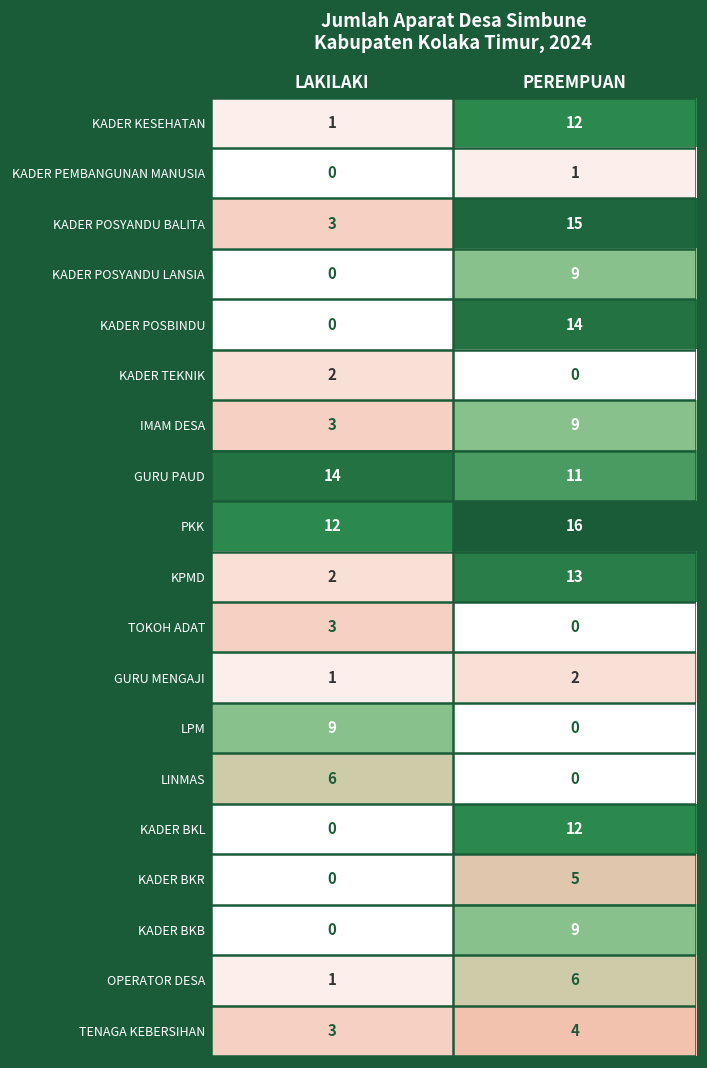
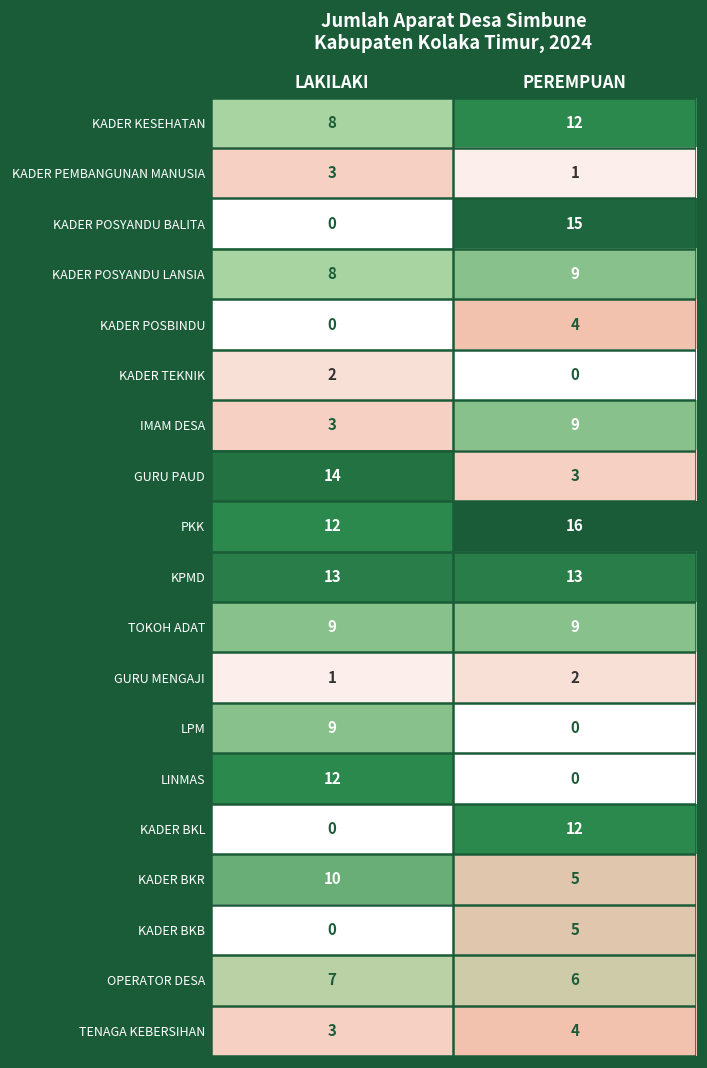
  {
    "KADER KESEHATAN": {
-     "LAKILAKI": 1,
+     "LAKILAKI": 8,
      "PEREMPUAN": 12
    },
    "KADER PEMBANGUNAN MANUSIA": {
-     "LAKILAKI": 0,
+     "LAKILAKI": 3,
      "PEREMPUAN": 1
    },
    "KADER POSYANDU BALITA": {
-     "LAKILAKI": 3,
+     "LAKILAKI": 0,
      "PEREMPUAN": 15
    },
    "KADER POSYANDU LANSIA": {
-     "LAKILAKI": 0,
+     "LAKILAKI": 8,
      "PEREMPUAN": 9
    },
    "KADER POSBINDU": {
      "LAKILAKI": 0,
-     "PEREMPUAN": 14
+     "PEREMPUAN": 4
    },
    "KADER TEKNIK": {
      "LAKILAKI": 2,
      "PEREMPUAN": 0
    },
    "IMAM DESA": {
      "LAKILAKI": 3,
      "PEREMPUAN": 9
    },
    "GURU PAUD": {
      "LAKILAKI": 14,
-     "PEREMPUAN": 11
+     "PEREMPUAN": 3
    },
    "PKK": {
      "LAKILAKI": 12,
      "PEREMPUAN": 16
    },
    "KPMD": {
-     "LAKILAKI": 2,
+     "LAKILAKI": 13,
      "PEREMPUAN": 13
    },
    "TOKOH ADAT": {
-     "LAKILAKI": 3,
-     "PEREMPUAN": 0
+     "LAKILAKI": 9,
+     "PEREMPUAN": 9
    },
    "GURU MENGAJI": {
      "LAKILAKI": 1,
      "PEREMPUAN": 2
    },
    "LPM": {
      "LAKILAKI": 9,
      "PEREMPUAN": 0
    },
    "LINMAS": {
-     "LAKILAKI": 6,
+     "LAKILAKI": 12,
      "PEREMPUAN": 0
    },
    "KADER BKL": {
      "LAKILAKI": 0,
      "PEREMPUAN": 12
    },
    "KADER BKR": {
-     "LAKILAKI": 0,
+     "LAKILAKI": 10,
      "PEREMPUAN": 5
    },
    "KADER BKB": {
      "LAKILAKI": 0,
-     "PEREMPUAN": 9
+     "PEREMPUAN": 5
    },
    "OPERATOR DESA": {
-     "LAKILAKI": 1,
+     "LAKILAKI": 7,
      "PEREMPUAN": 6
    },
    "TENAGA KEBERSIHAN": {
      "LAKILAKI": 3,
      "PEREMPUAN": 4
    }
  }
